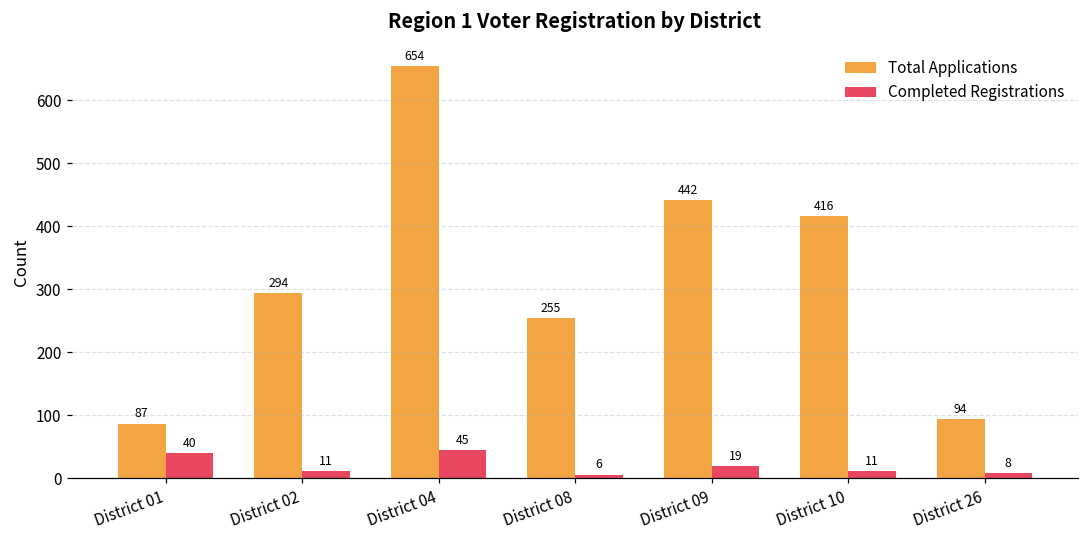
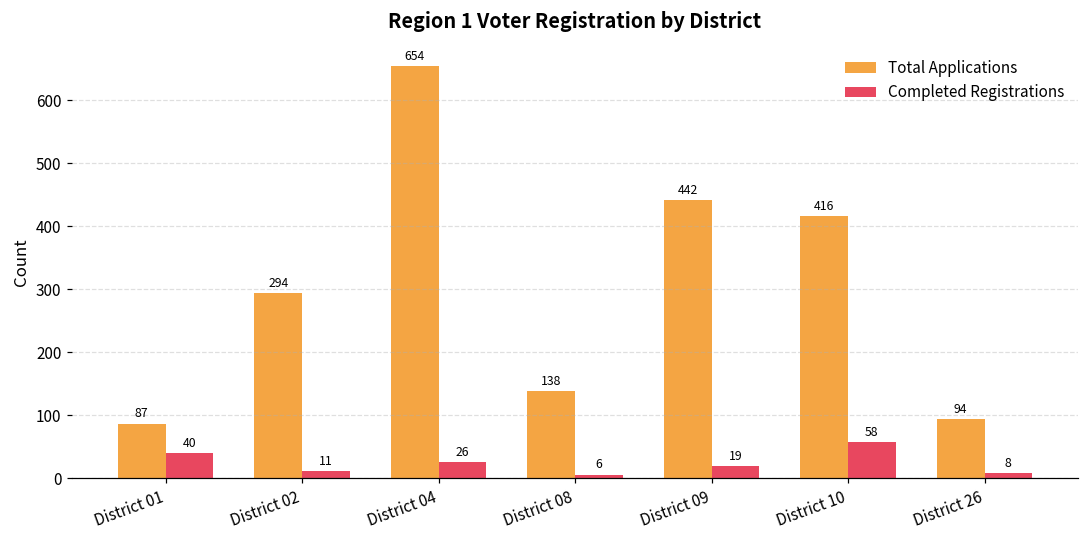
  {
    "Total Applications": {
      "District 01": 87,
      "District 02": 294,
      "District 04": 654,
-     "District 08": 255,
+     "District 08": 138,
      "District 09": 442,
      "District 10": 416,
      "District 26": 94
    },
    "Completed Registrations": {
      "District 01": 40,
      "District 02": 11,
-     "District 04": 45,
+     "District 04": 26,
      "District 08": 6,
      "District 09": 19,
-     "District 10": 11,
+     "District 10": 58,
      "District 26": 8
    }
  }
